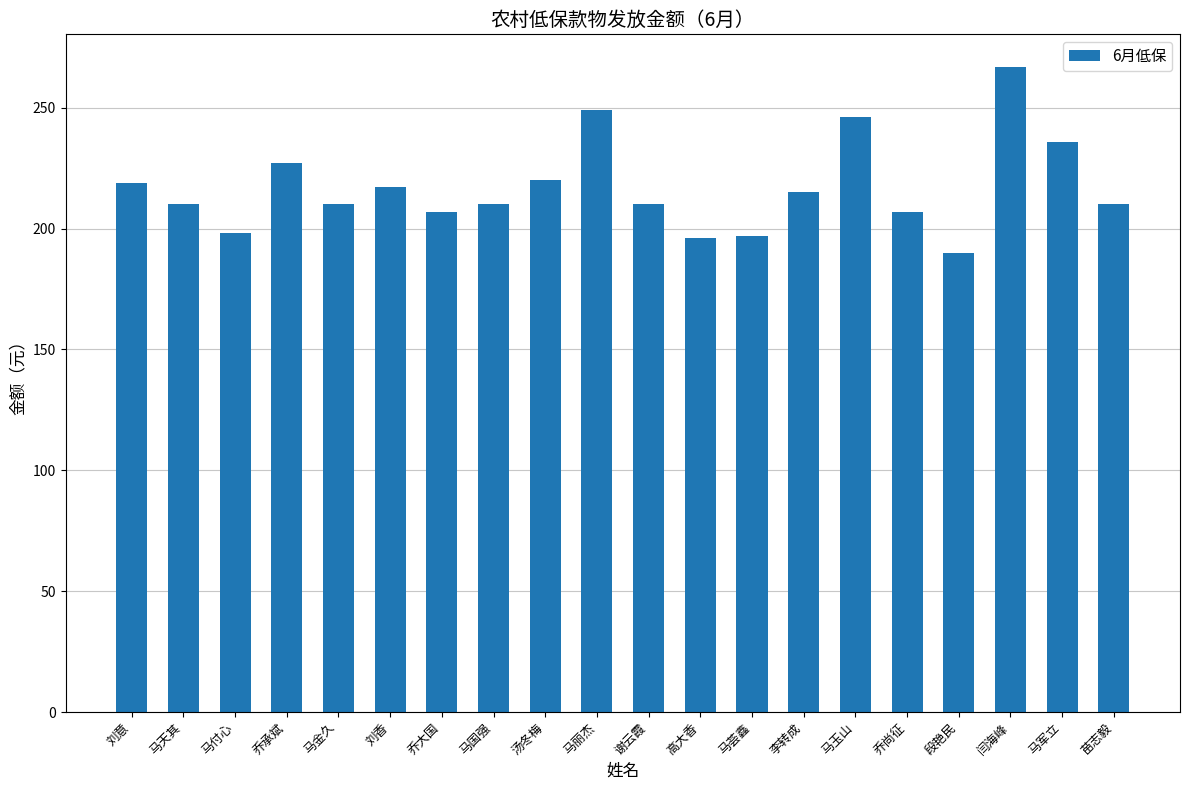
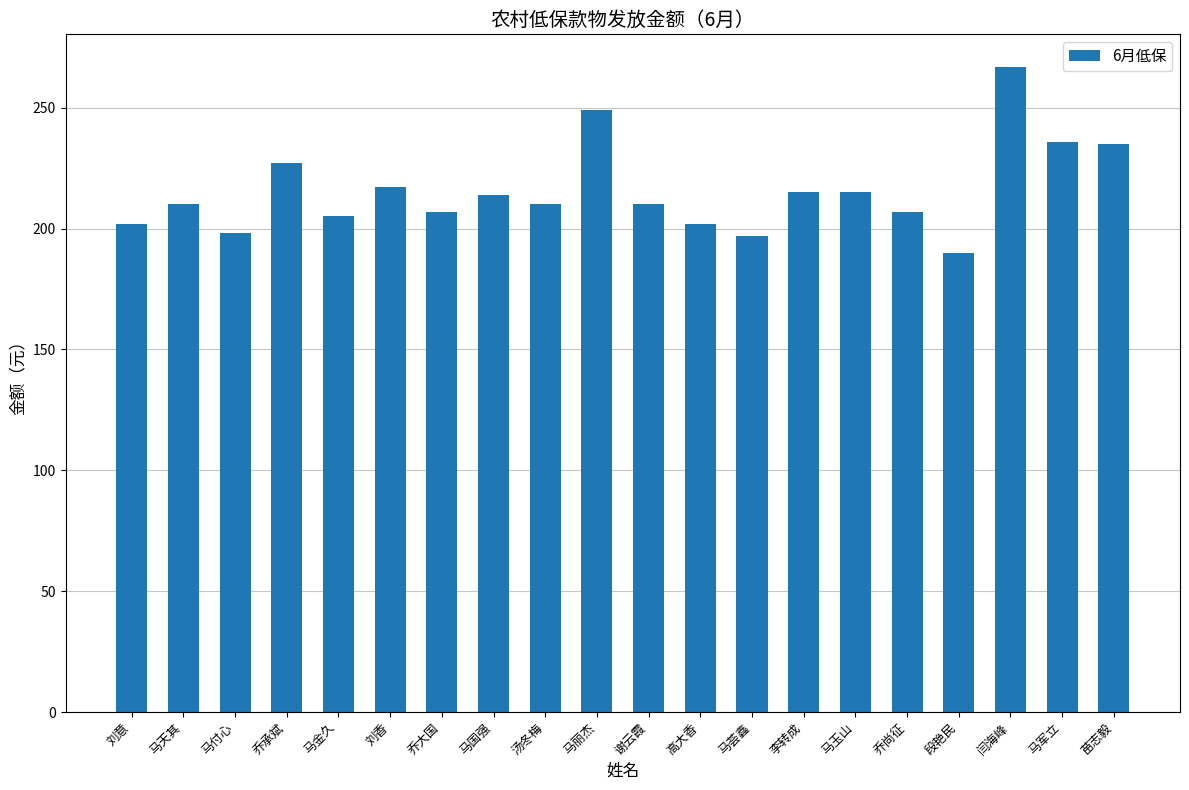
  {
-   "刘意": 219,
+   "刘意": 202,
    "马天其": 210,
    "马付心": 198,
    "乔承斌": 227,
-   "马金久": 210,
+   "马金久": 205,
    "刘香": 217,
    "乔大国": 207,
-   "马国强": 210,
-   "汤冬梅": 220,
+   "马国强": 214,
+   "汤冬梅": 210,
    "马丽杰": 249,
    "谢云霞": 210,
-   "高大香": 196,
+   "高大香": 202,
    "马荟鑫": 197,
    "李转成": 215,
-   "马玉山": 246,
+   "马玉山": 215,
    "乔尚征": 207,
    "段艳民": 190,
    "闫海峰": 267,
    "马军立": 236,
-   "苗志毅": 210
+   "苗志毅": 235
  }
